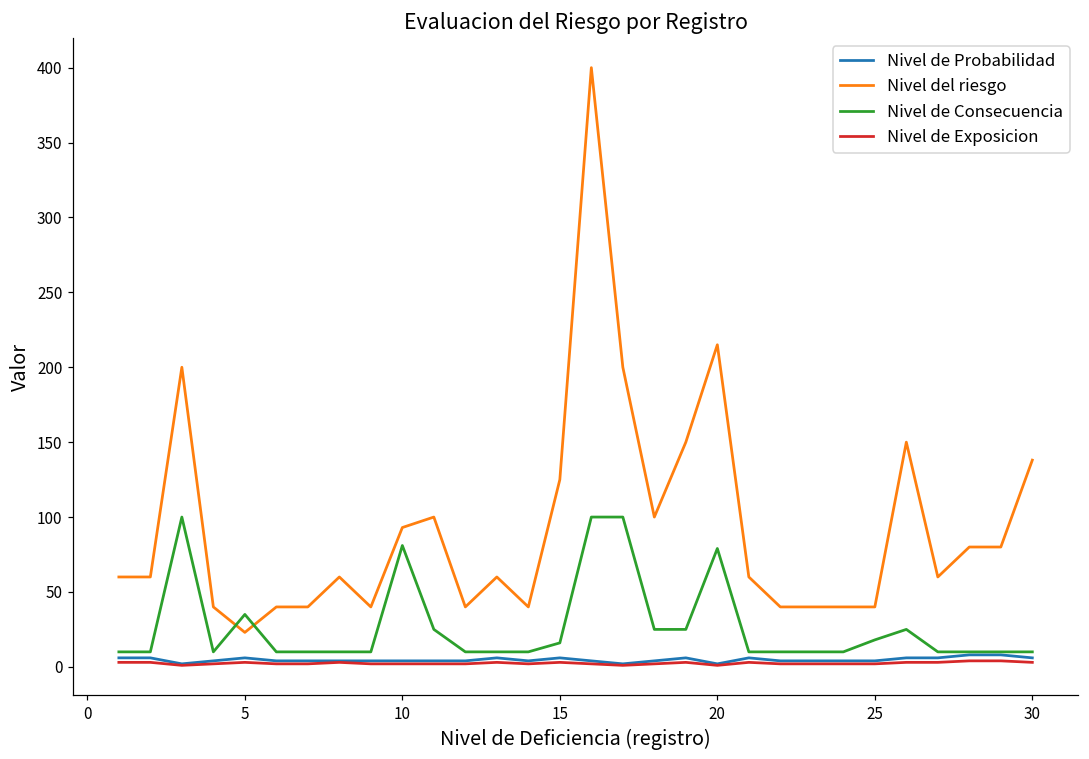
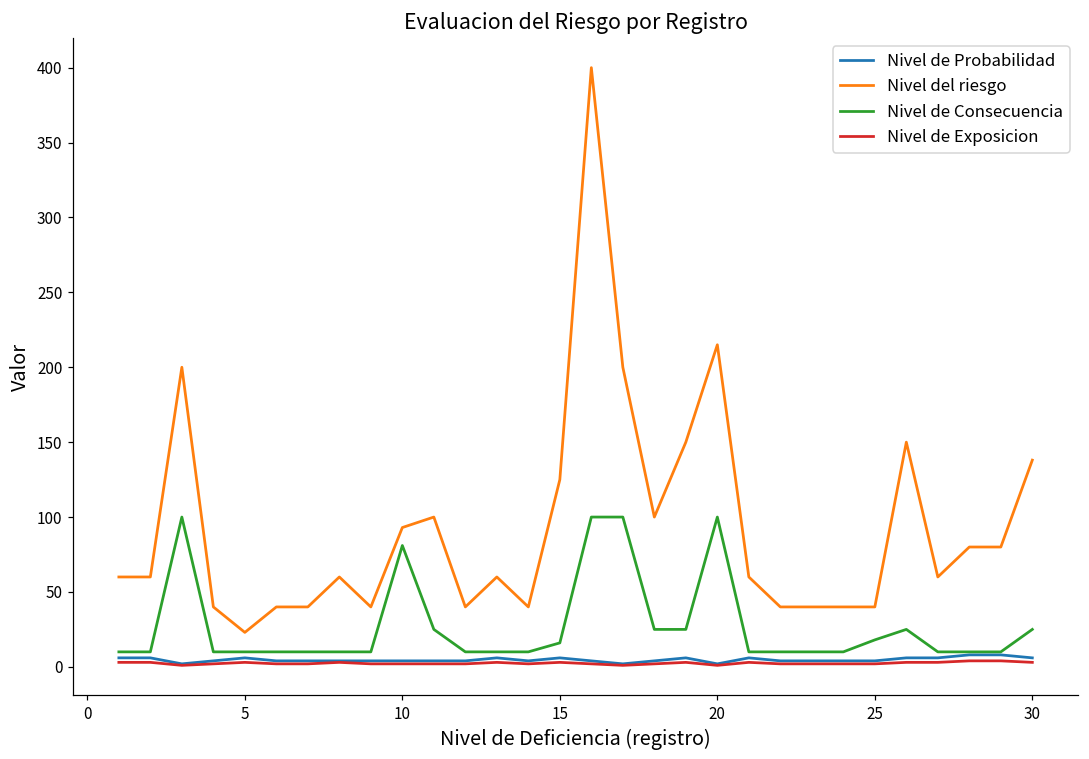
  {
    "Nivel de Probabilidad": {
      "5": 6,
      "10": 4,
      "15": 6,
      "25": 4,
      "30": 6
    },
    "Nivel del riesgo": {
      "5": 23,
      "10": 93,
      "15": 125,
      "20": 215,
      "25": 40,
      "30": 138
    },
    "Nivel de Consecuencia": {
-     "5": 35,
+     "5": 10,
      "10": 81,
      "15": 16,
-     "20": 79,
+     "20": 100,
      "25": 18,
-     "30": 10
+     "30": 25
    },
    "Nivel de Exposicion": {
      "5": 3,
      "10": 2,
      "15": 3,
      "25": 2,
      "30": 3
    }
  }
